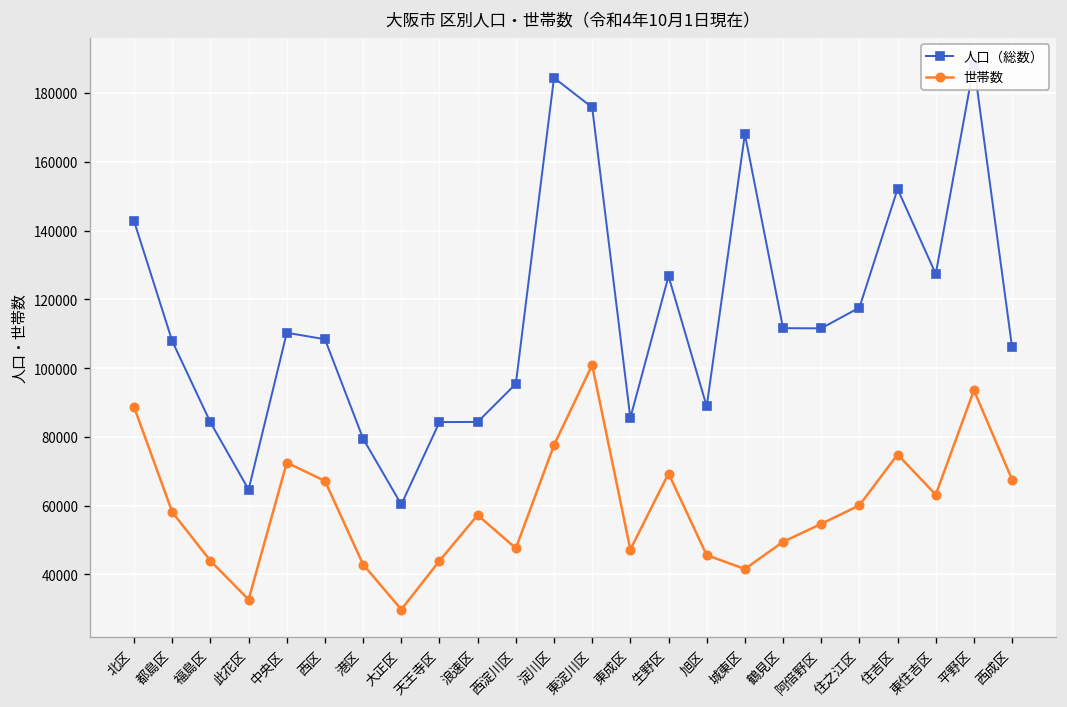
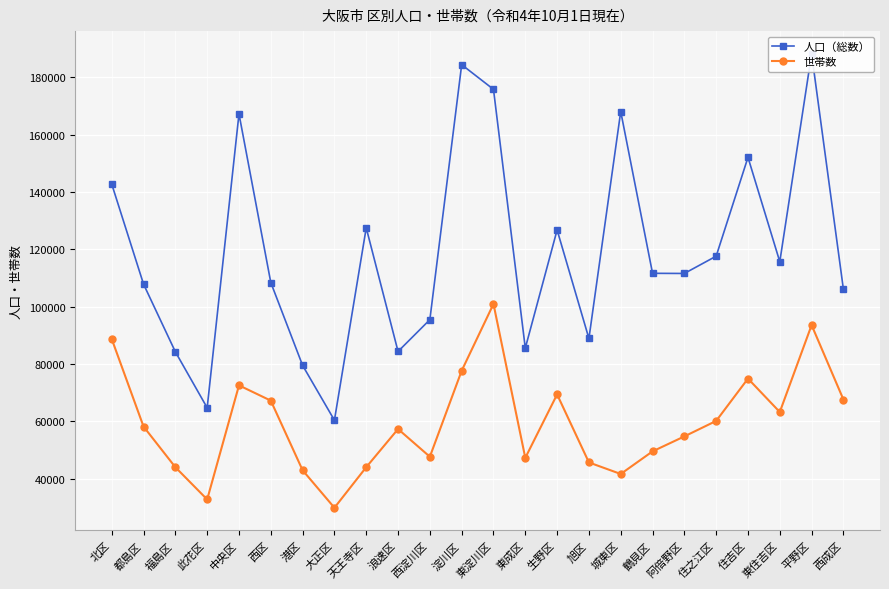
  {
    "人口（総数）": {
      "北区": 143000,
      "都島区": 108000,
      "福島区": 84000,
      "此花区": 65000,
-     "中央区": 110000,
+     "中央区": 167000,
      "西区": 108000,
      "港区": 79000,
      "大正区": 60000,
-     "天王寺区": 84000,
+     "天王寺区": 127000,
      "浪速区": 84000,
      "西淀川区": 95000,
      "淀川区": 184000,
      "東淀川区": 176000,
      "東成区": 86000,
      "生野区": 127000,
      "旭区": 89000,
      "城東区": 168000,
      "鶴見区": 112000,
      "阿倍野区": 112000,
      "住之江区": 118000,
      "住吉区": 152000,
-     "東住吉区": 127000,
+     "東住吉区": 116000,
      "西成区": 106000
    },
    "世帯数": {
      "北区": 89000,
      "都島区": 58000,
      "福島区": 44000,
      "此花区": 33000,
      "中央区": 73000,
      "西区": 67000,
      "港区": 43000,
      "大正区": 30000,
      "天王寺区": 44000,
      "浪速区": 57000,
      "西淀川区": 48000,
      "淀川区": 78000,
      "東淀川区": 101000,
      "東成区": 47000,
      "生野区": 69000,
      "旭区": 46000,
      "城東区": 42000,
      "鶴見区": 49000,
      "阿倍野区": 55000,
      "住之江区": 60000,
      "住吉区": 75000,
      "東住吉区": 63000,
      "平野区": 94000,
      "西成区": 68000
    }
  }
